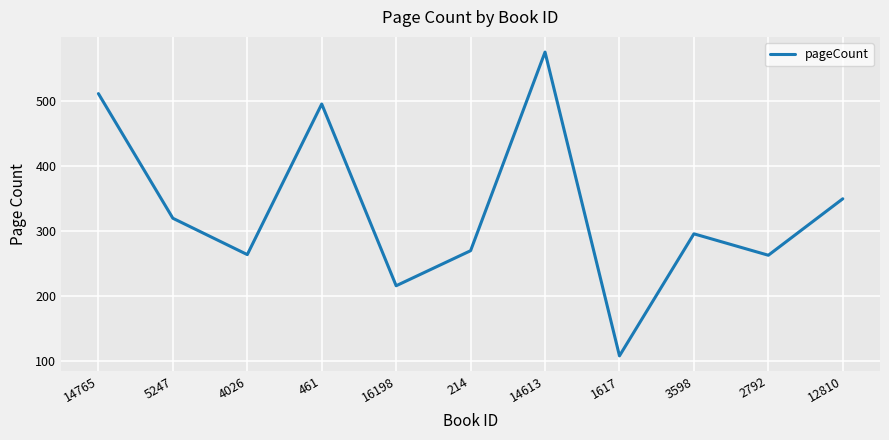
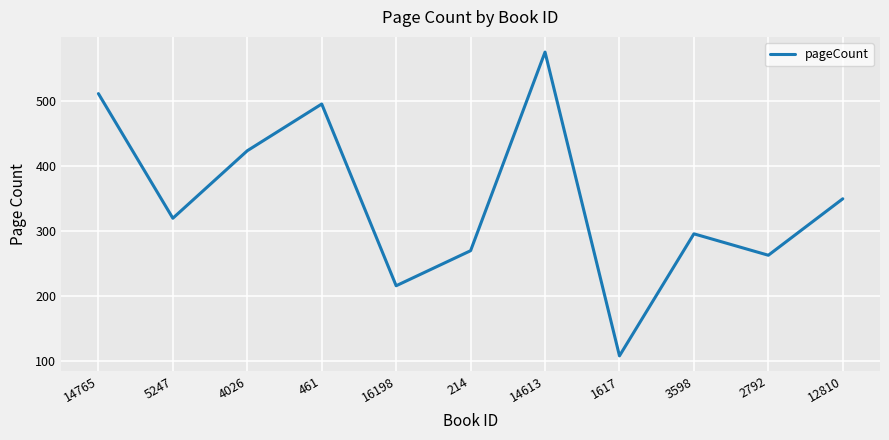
  {
    "14765": 510,
    "5247": 320,
-   "4026": 260,
+   "4026": 420,
    "461": 500,
    "16198": 220,
    "214": 270,
    "14613": 580,
    "1617": 110,
    "3598": 300,
    "2792": 260,
    "12810": 350
  }
